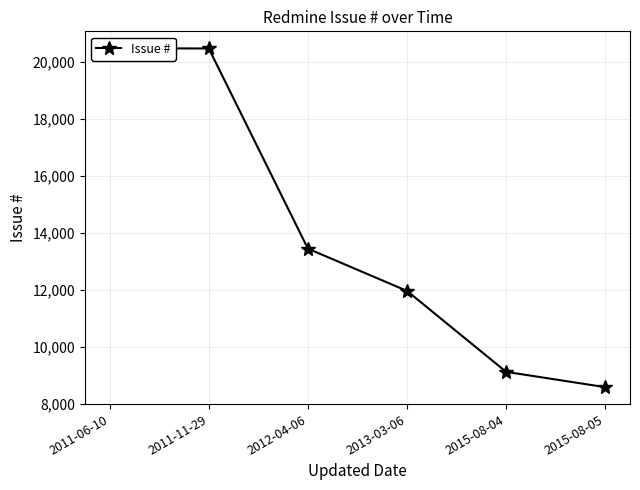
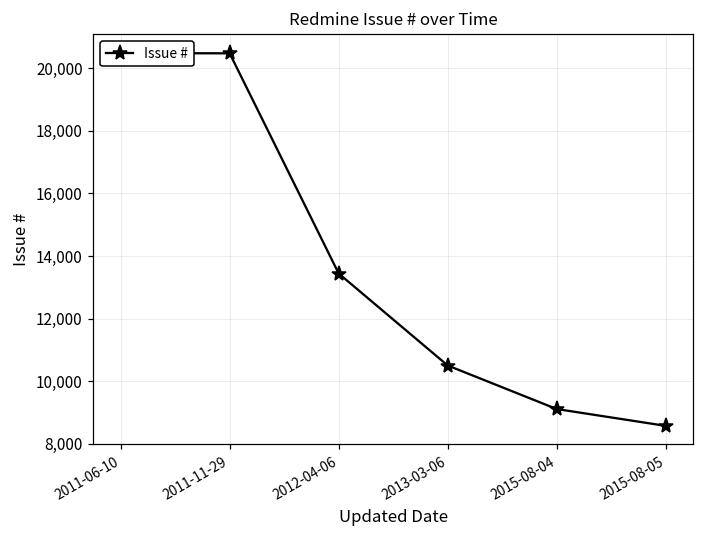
  {
    "2011-11-29": "20,500",
    "2012-04-06": "13,400",
-   "2013-03-06": "12,000",
+   "2013-03-06": "10,500",
    "2015-08-04": "9,100",
    "2015-08-05": "8,600"
  }
